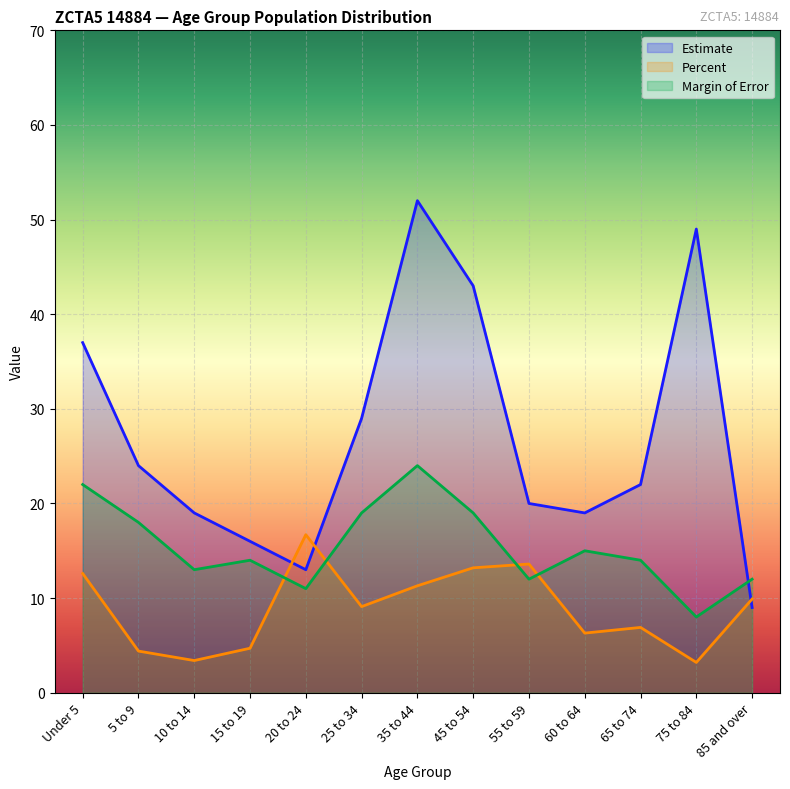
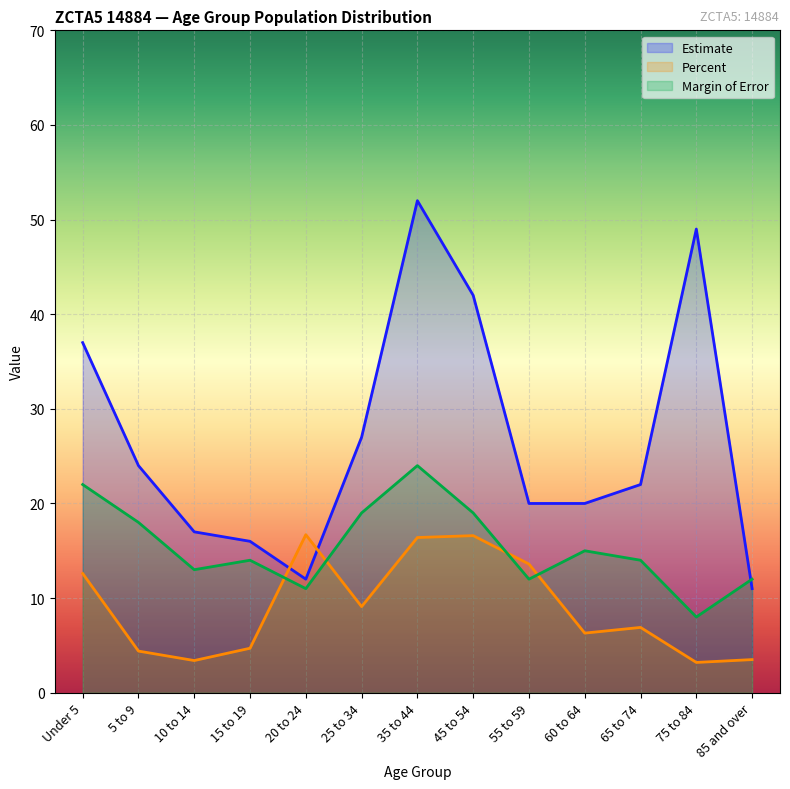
  {
    "Estimate": {
      "Under 5": 37,
      "5 to 9": 24,
-     "10 to 14": 19,
+     "10 to 14": 17,
      "15 to 19": 16,
-     "20 to 24": 13,
-     "25 to 34": 29,
+     "20 to 24": 12,
+     "25 to 34": 27,
      "35 to 44": 52,
-     "45 to 54": 43,
+     "45 to 54": 42,
      "55 to 59": 20,
-     "60 to 64": 19,
+     "60 to 64": 20,
      "65 to 74": 22,
      "75 to 84": 49,
-     "85 and over": 9
+     "85 and over": 11
    },
    "Percent": {
      "Under 5": 13,
      "5 to 9": 4,
      "10 to 14": 3,
      "15 to 19": 5,
      "20 to 24": 17,
      "25 to 34": 9,
-     "35 to 44": 11,
-     "45 to 54": 13,
+     "35 to 44": 16,
+     "45 to 54": 17,
      "55 to 59": 14,
      "60 to 64": 6,
      "65 to 74": 7,
      "75 to 84": 3,
-     "85 and over": 10
+     "85 and over": 4
    },
    "Margin of Error": {
      "Under 5": 22,
      "5 to 9": 18,
      "10 to 14": 13,
      "15 to 19": 14,
      "20 to 24": 11,
      "25 to 34": 19,
      "35 to 44": 24,
      "45 to 54": 19,
      "55 to 59": 12,
      "60 to 64": 15,
      "65 to 74": 14,
      "75 to 84": 8,
      "85 and over": 12
    }
  }
